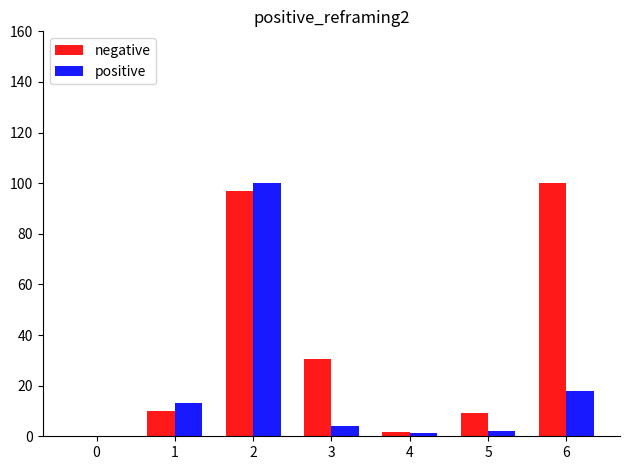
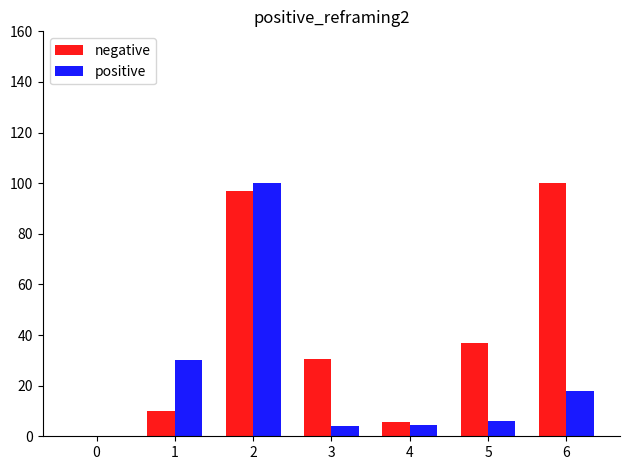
  {
    "negative": {
      "0": 0,
      "1": 10,
      "2": 97,
      "3": 30,
-     "4": 2,
-     "5": 9,
+     "4": 6,
+     "5": 37,
      "6": 100
    },
    "positive": {
      "0": 0,
-     "1": 13,
+     "1": 30,
      "2": 100,
      "3": 4,
-     "4": 1,
-     "5": 2,
+     "4": 5,
+     "5": 6,
      "6": 18
    }
  }
